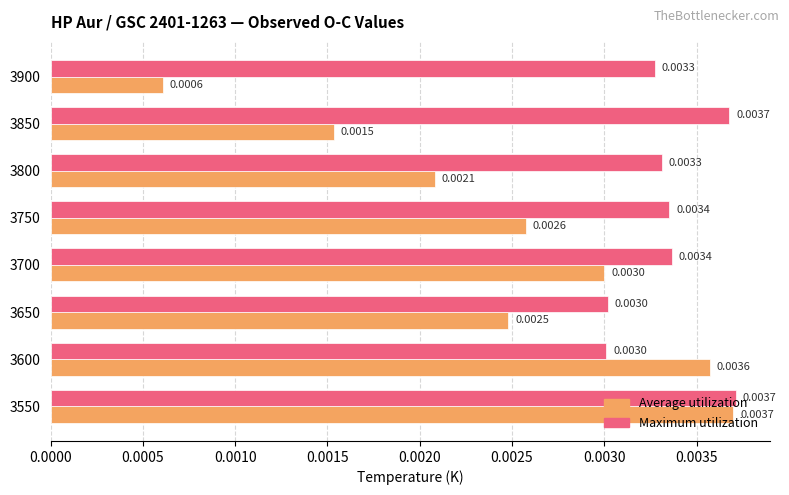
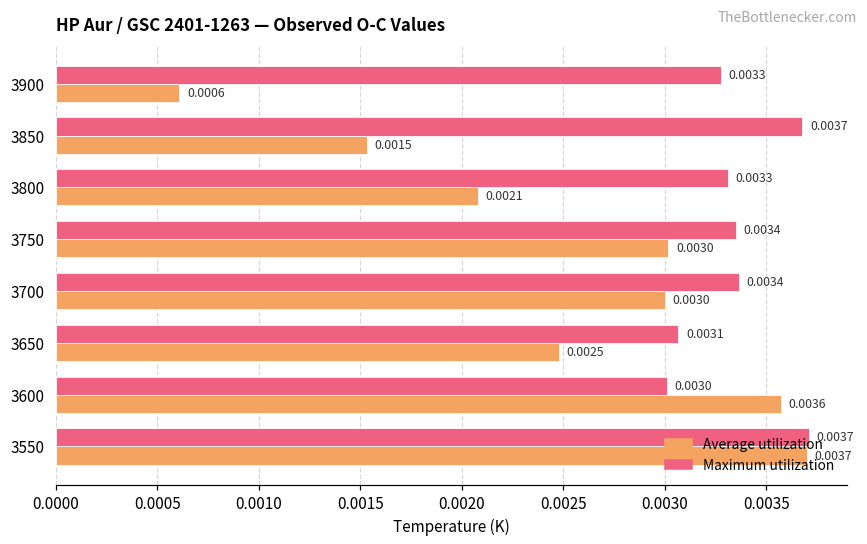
  {
    "Average utilization": {
      "3900": 0.0006,
      "3850": 0.0015,
      "3800": 0.0021,
-     "3750": 0.0026,
+     "3750": 0.0030,
      "3700": 0.0030,
      "3650": 0.0025,
      "3600": 0.0036,
      "3550": 0.0037
    },
    "Maximum utilization": {
      "3900": 0.0033,
      "3850": 0.0037,
      "3800": 0.0033,
      "3750": 0.0034,
      "3700": 0.0034,
-     "3650": 0.0030,
+     "3650": 0.0031,
      "3600": 0.0030,
      "3550": 0.0037
    }
  }
